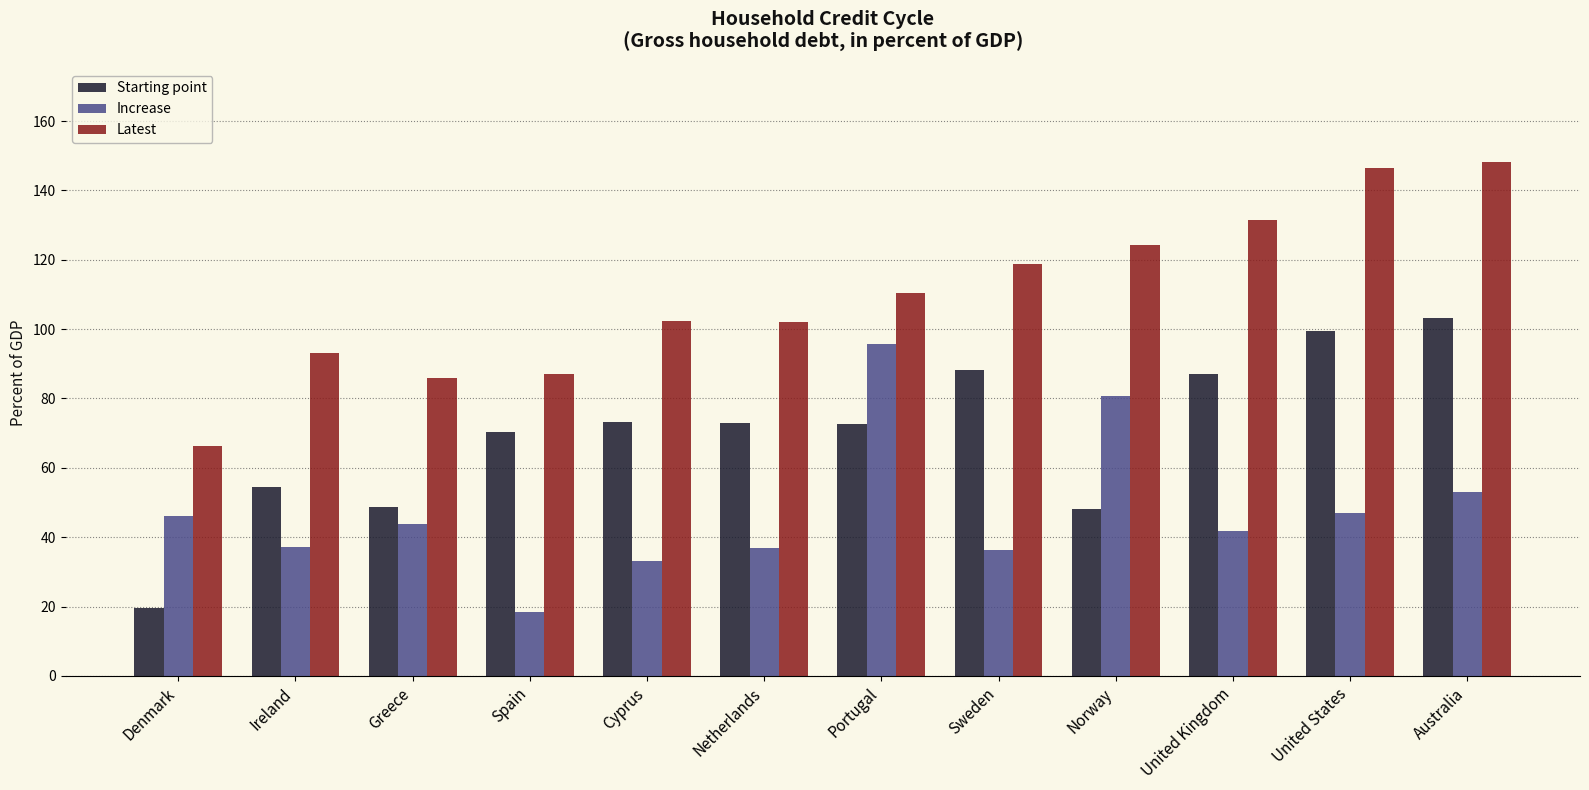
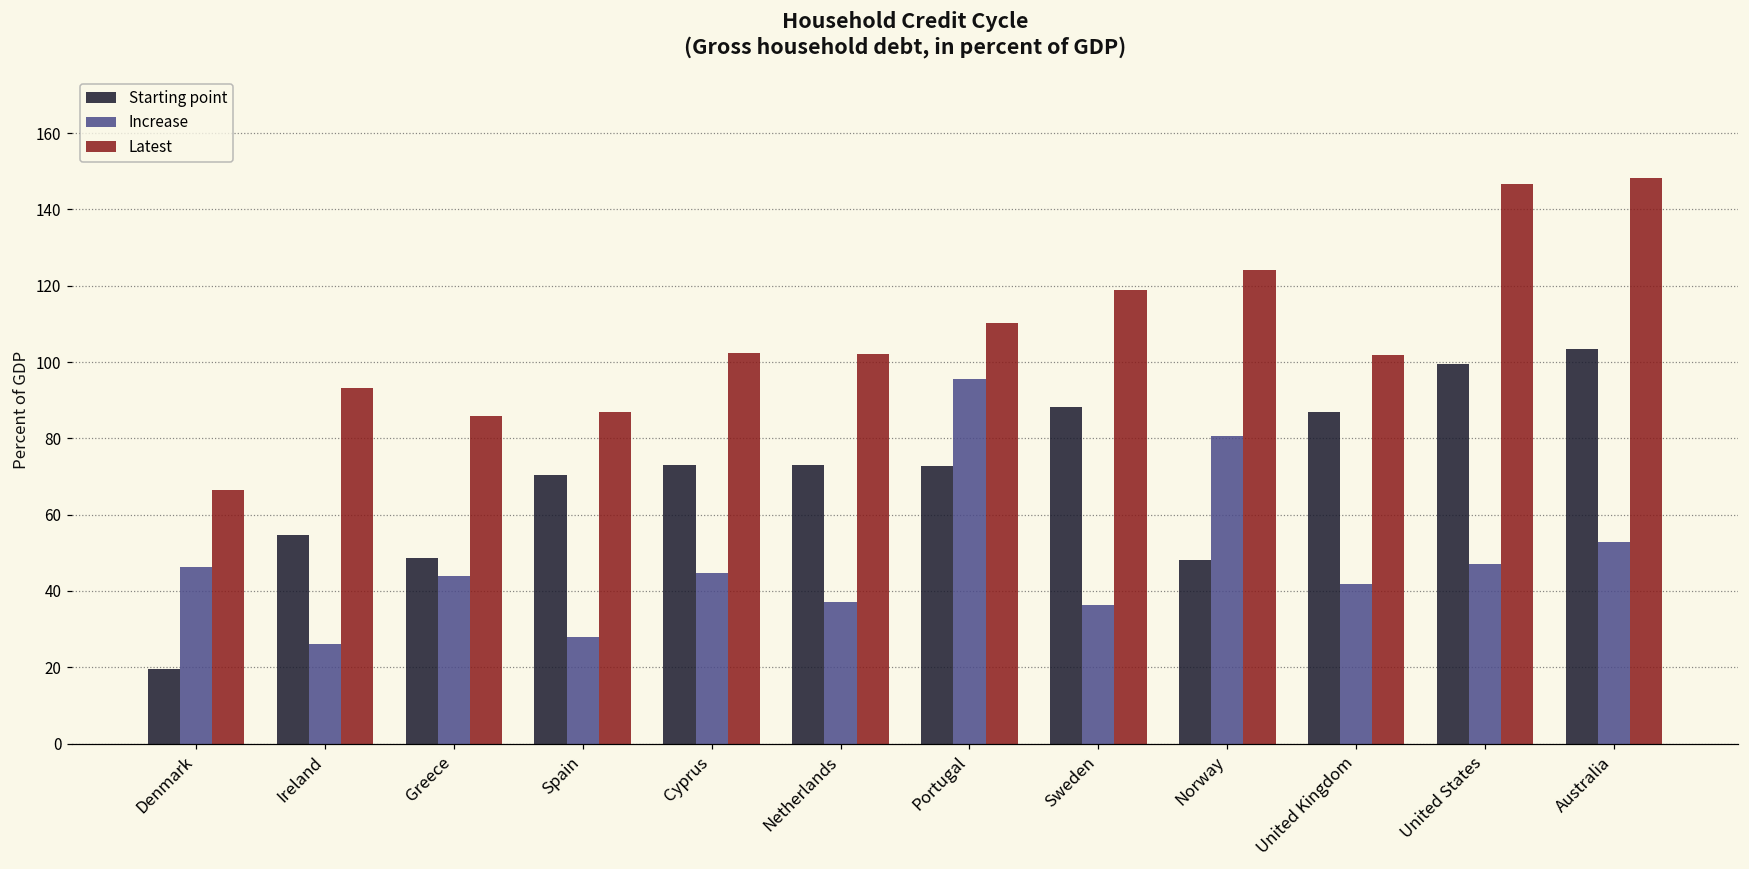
  {
    "Starting point": {
      "Denmark": 20,
      "Ireland": 55,
      "Greece": 49,
      "Spain": 70,
      "Cyprus": 73,
      "Netherlands": 73,
      "Portugal": 73,
      "Sweden": 88,
      "Norway": 48,
      "United Kingdom": 87,
      "United States": 99,
      "Australia": 103
    },
    "Increase": {
      "Denmark": 46,
-     "Ireland": 37,
+     "Ireland": 26,
      "Greece": 44,
-     "Spain": 18,
-     "Cyprus": 33,
+     "Spain": 28,
+     "Cyprus": 45,
      "Netherlands": 37,
      "Portugal": 96,
      "Sweden": 36,
      "Norway": 81,
      "United Kingdom": 42,
      "United States": 47,
      "Australia": 53
    },
    "Latest": {
      "Denmark": 66,
      "Ireland": 93,
      "Greece": 86,
      "Spain": 87,
      "Cyprus": 102,
      "Netherlands": 102,
      "Portugal": 110,
      "Sweden": 119,
      "Norway": 124,
-     "United Kingdom": 132,
+     "United Kingdom": 102,
      "United States": 147,
      "Australia": 148
    }
  }
